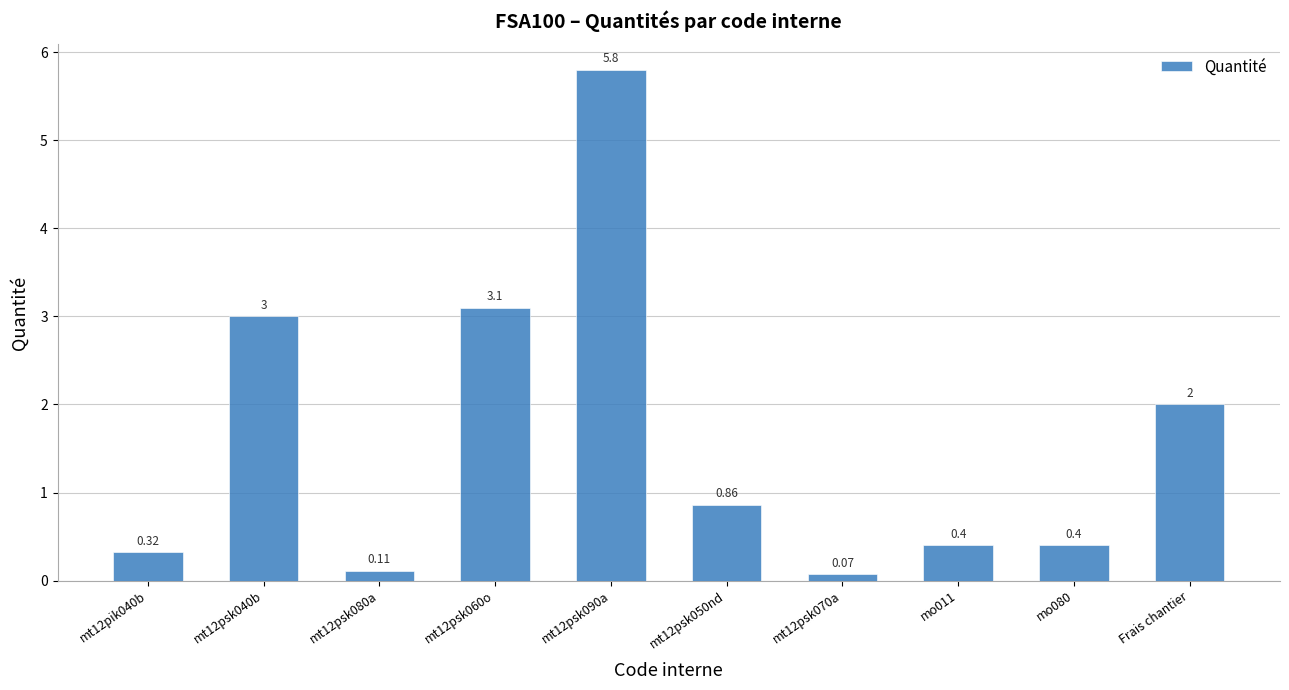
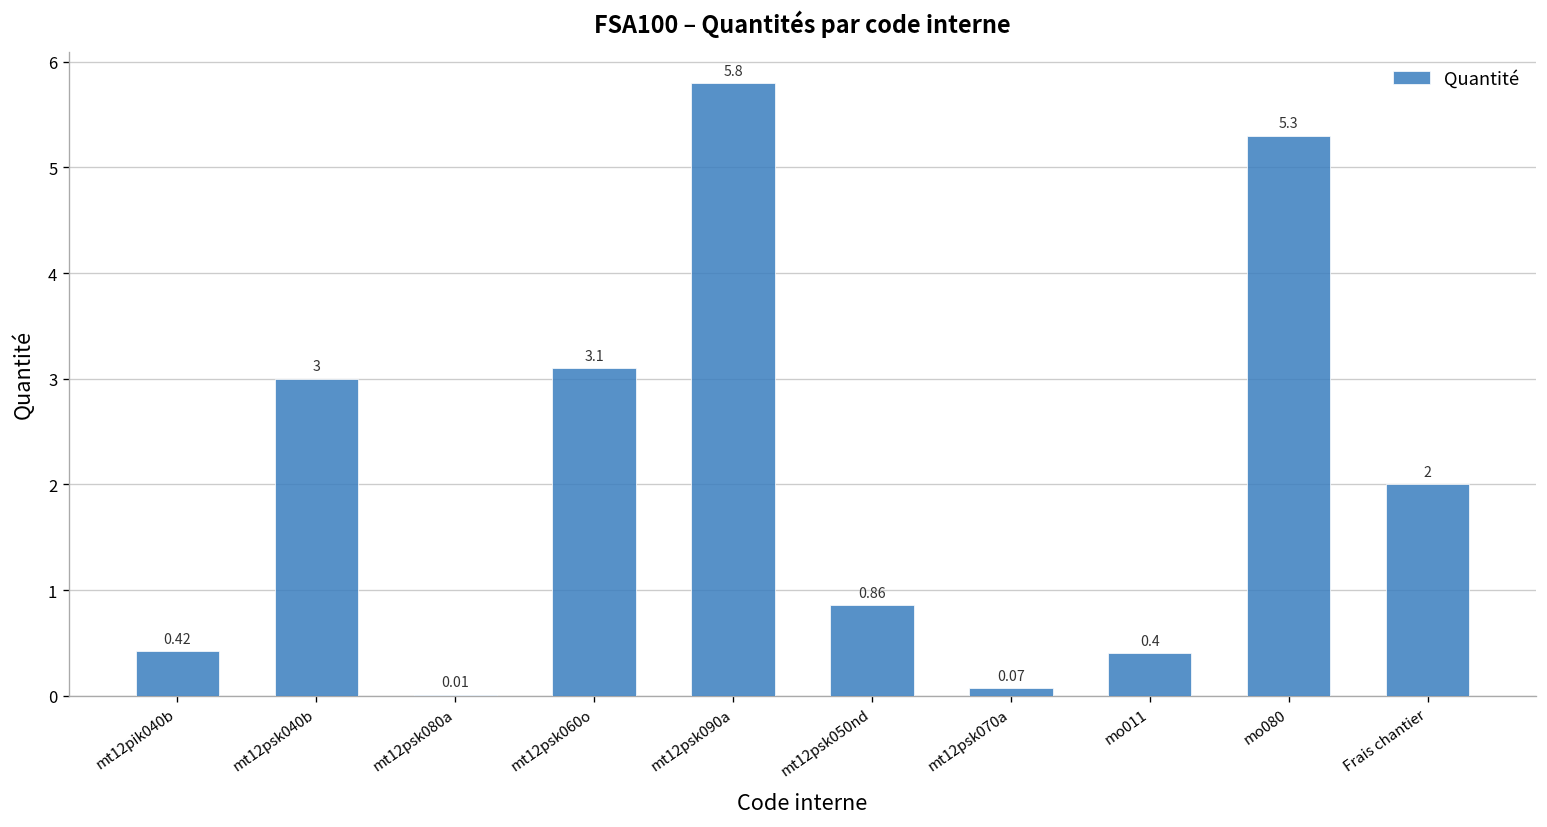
  {
-   "mt12pik040b": 0.32,
+   "mt12pik040b": 0.42,
    "mt12psk040b": 3,
-   "mt12psk080a": 0.11,
+   "mt12psk080a": 0.01,
    "mt12psk060o": 3.1,
    "mt12psk090a": 5.8,
    "mt12psk050nd": 0.86,
    "mt12psk070a": 0.07,
    "mo011": 0.4,
-   "mo080": 0.4,
+   "mo080": 5.3,
    "Frais chantier": 2
  }
